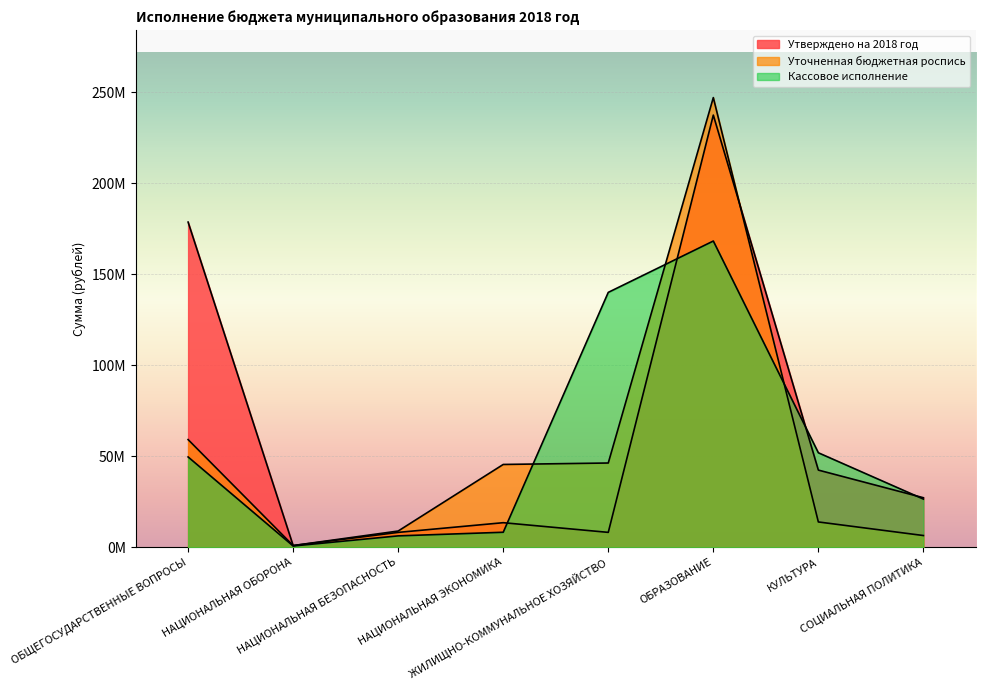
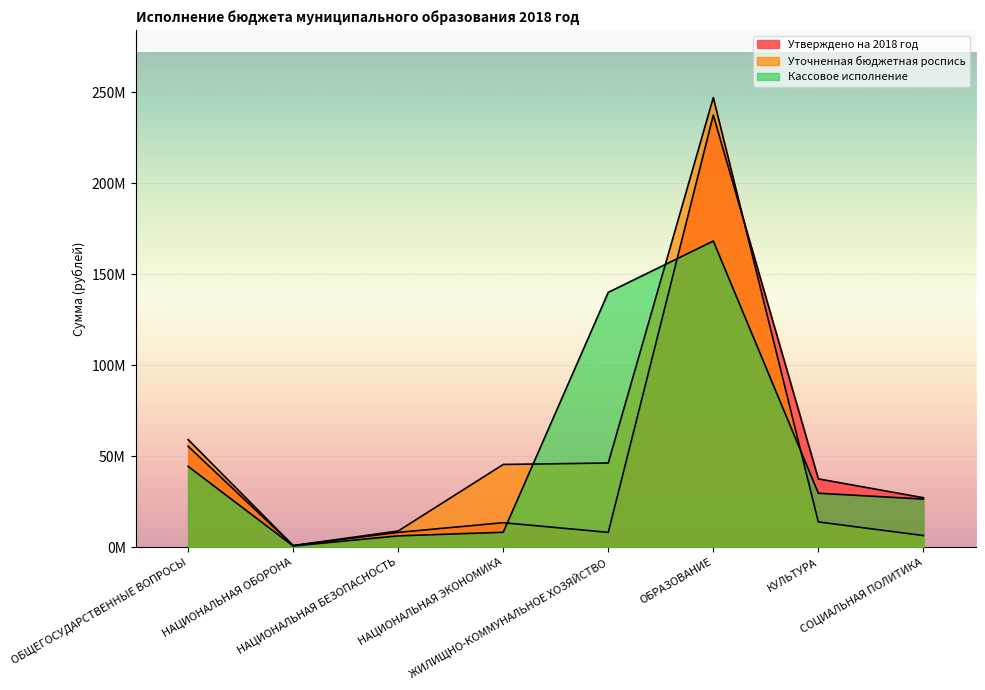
  {
    "Утверждено на 2018 год": {
-     "ОБЩЕГОСУДАРСТВЕННЫЕ ВОПРОСЫ": 179000000,
+     "ОБЩЕГОСУДАРСТВЕННЫЕ ВОПРОСЫ": 55000000,
      "НАЦИОНАЛЬНАЯ ЭКОНОМИКА": 13000000,
      "ЖИЛИЩНО-КОММУНАЛЬНОЕ ХОЗЯЙСТВО": 8000000,
      "ОБРАЗОВАНИЕ": 237000000,
-     "КУЛЬТУРА": 42000000
+     "КУЛЬТУРА": 38000000
    },
    "Уточненная бюджетная роспись": {
      "ОБЩЕГОСУДАРСТВЕННЫЕ ВОПРОСЫ": 59000000,
      "НАЦИОНАЛЬНАЯ ЭКОНОМИКА": 45000000,
      "ЖИЛИЩНО-КОММУНАЛЬНОЕ ХОЗЯЙСТВО": 46000000,
      "ОБРАЗОВАНИЕ": 247000000,
      "КУЛЬТУРА": 14000000,
      "СОЦИАЛЬНАЯ ПОЛИТИКА": 6000000
    },
    "Кассовое исполнение": {
-     "ОБЩЕГОСУДАРСТВЕННЫЕ ВОПРОСЫ": 50000000,
+     "ОБЩЕГОСУДАРСТВЕННЫЕ ВОПРОСЫ": 44000000,
      "НАЦИОНАЛЬНАЯ БЕЗОПАСНОСТЬ": 6000000,
      "НАЦИОНАЛЬНАЯ ЭКОНОМИКА": 8000000,
      "ЖИЛИЩНО-КОММУНАЛЬНОЕ ХОЗЯЙСТВО": 140000000,
      "ОБРАЗОВАНИЕ": 168000000,
-     "КУЛЬТУРА": 52000000
+     "КУЛЬТУРА": 30000000
    }
  }
